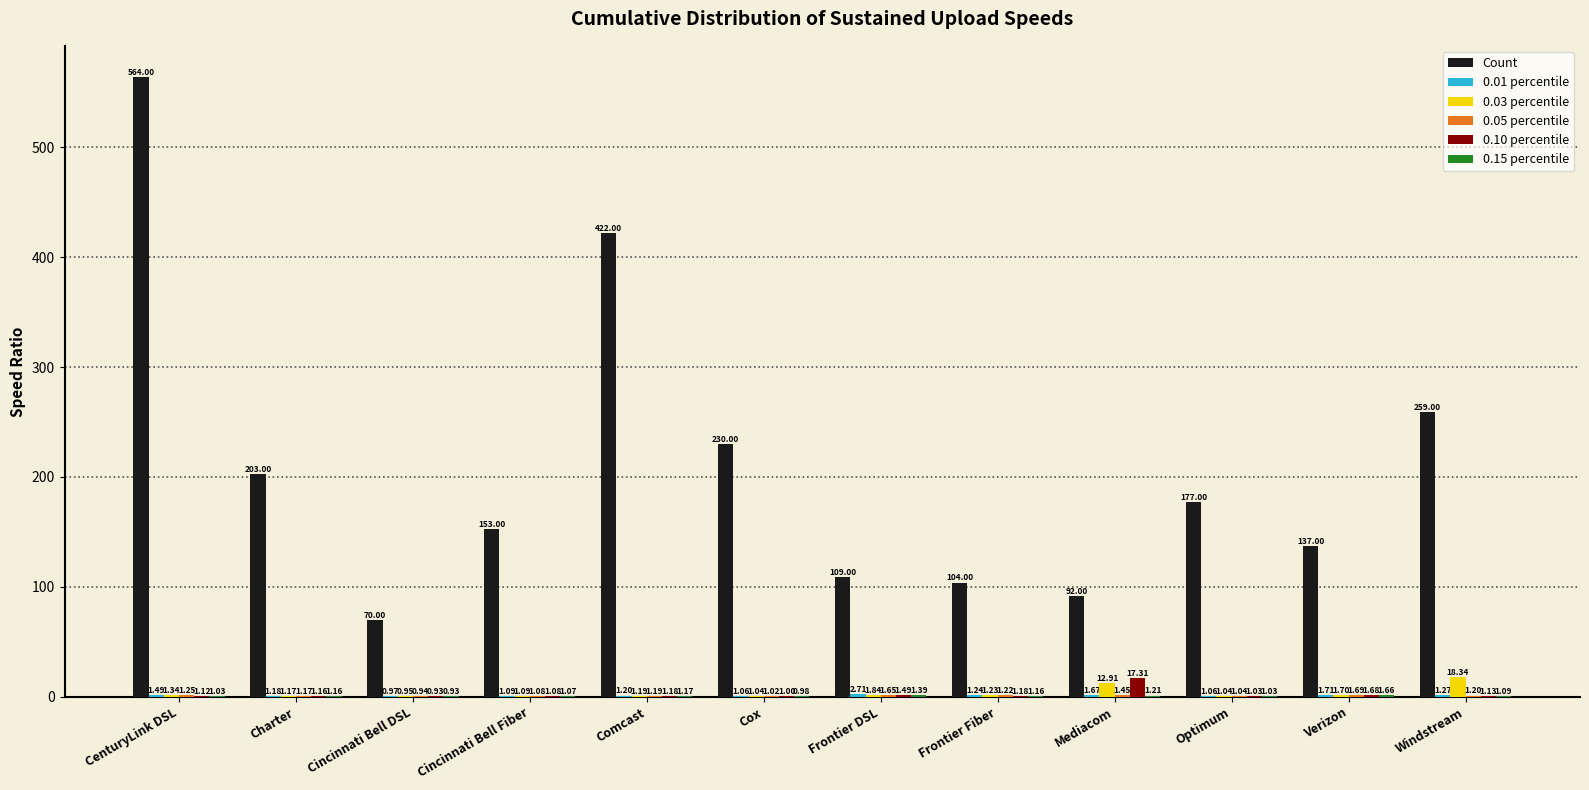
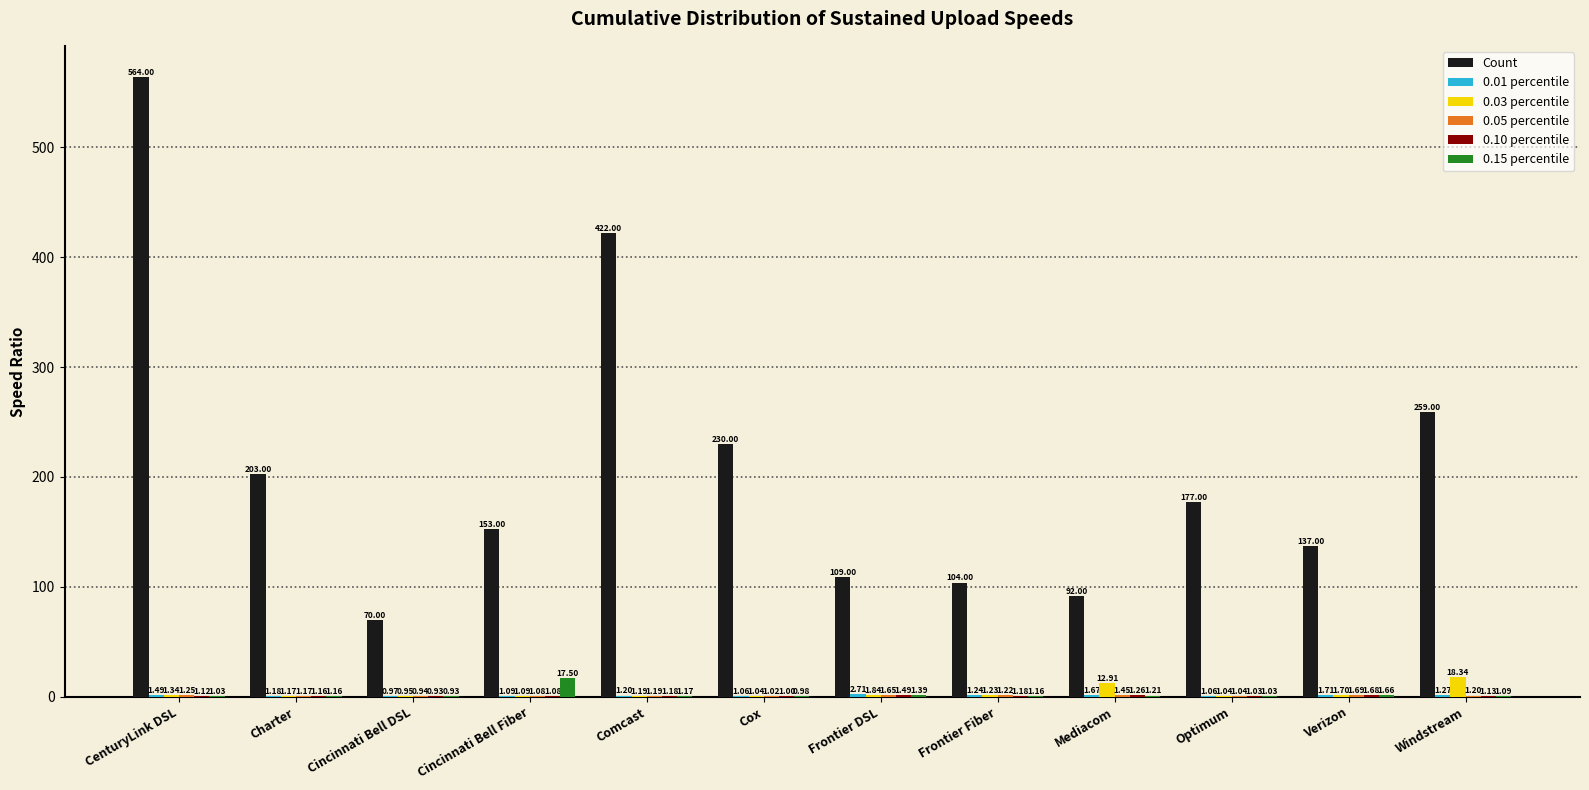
  {
    "Count": {
      "CenturyLink DSL": 564.00,
      "Charter": 203.00,
      "Cincinnati Bell DSL": 70.00,
      "Cincinnati Bell Fiber": 153.00,
      "Comcast": 422.00,
      "Cox": 230.00,
      "Frontier DSL": 109.00,
      "Frontier Fiber": 104.00,
      "Mediacom": 92.00,
      "Optimum": 177.00,
      "Verizon": 137.00,
      "Windstream": 259.00
    },
    "0.01 percentile": {
      "CenturyLink DSL": 1.49,
      "Charter": 1.18,
      "Cincinnati Bell DSL": 0.97,
      "Cincinnati Bell Fiber": 1.09,
      "Comcast": 1.20,
      "Cox": 1.06,
      "Frontier DSL": 2.71,
      "Frontier Fiber": 1.24,
      "Mediacom": 1.67,
      "Optimum": 1.06,
      "Verizon": 1.71,
      "Windstream": 1.27
    },
    "0.03 percentile": {
      "CenturyLink DSL": 1.34,
      "Charter": 1.17,
      "Cincinnati Bell DSL": 0.95,
      "Cincinnati Bell Fiber": 1.09,
      "Comcast": 1.19,
      "Cox": 1.04,
      "Frontier DSL": 1.84,
      "Frontier Fiber": 1.23,
      "Mediacom": 12.91,
      "Optimum": 1.04,
      "Verizon": 1.70,
      "Windstream": 18.34
    },
    "0.05 percentile": {
      "CenturyLink DSL": 1.25,
      "Charter": 1.17,
      "Cincinnati Bell DSL": 0.94,
      "Cincinnati Bell Fiber": 1.08,
      "Comcast": 1.19,
      "Cox": 1.02,
      "Frontier DSL": 1.65,
      "Frontier Fiber": 1.22,
      "Mediacom": 1.45,
      "Optimum": 1.04,
      "Verizon": 1.69,
      "Windstream": 1.20
    },
    "0.10 percentile": {
      "CenturyLink DSL": 1.12,
      "Charter": 1.16,
      "Cincinnati Bell DSL": 0.93,
      "Cincinnati Bell Fiber": 1.08,
      "Comcast": 1.18,
      "Cox": 1.00,
      "Frontier DSL": 1.49,
      "Frontier Fiber": 1.18,
-     "Mediacom": 17.31,
+     "Mediacom": 1.26,
      "Optimum": 1.03,
      "Verizon": 1.68,
      "Windstream": 1.13
    },
    "0.15 percentile": {
      "CenturyLink DSL": 1.03,
      "Charter": 1.16,
      "Cincinnati Bell DSL": 0.93,
-     "Cincinnati Bell Fiber": 1.07,
+     "Cincinnati Bell Fiber": 17.50,
      "Comcast": 1.17,
      "Cox": 0.98,
      "Frontier DSL": 1.39,
      "Frontier Fiber": 1.16,
      "Mediacom": 1.21,
      "Optimum": 1.03,
      "Verizon": 1.66,
      "Windstream": 1.09
    }
  }
